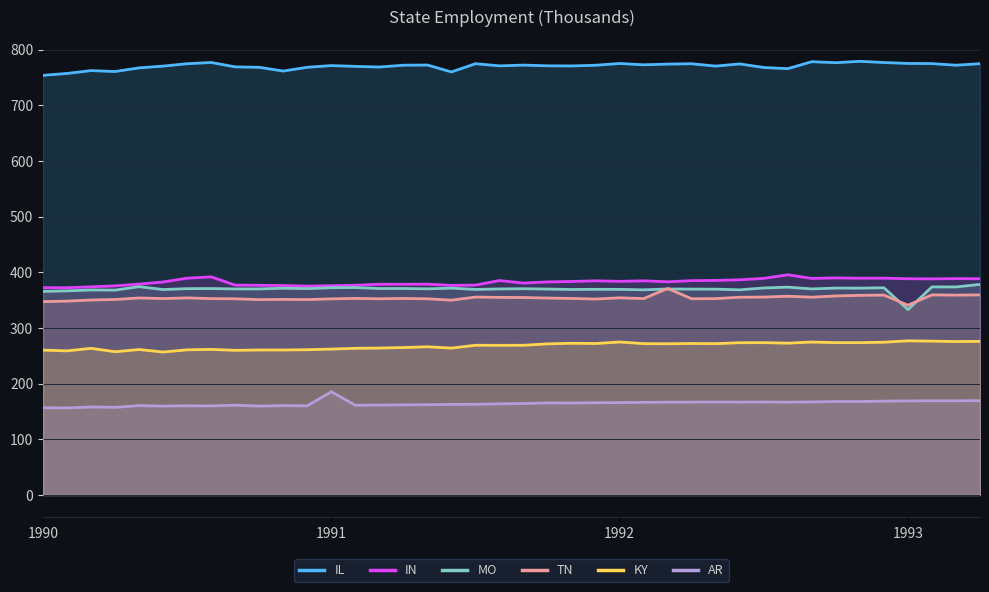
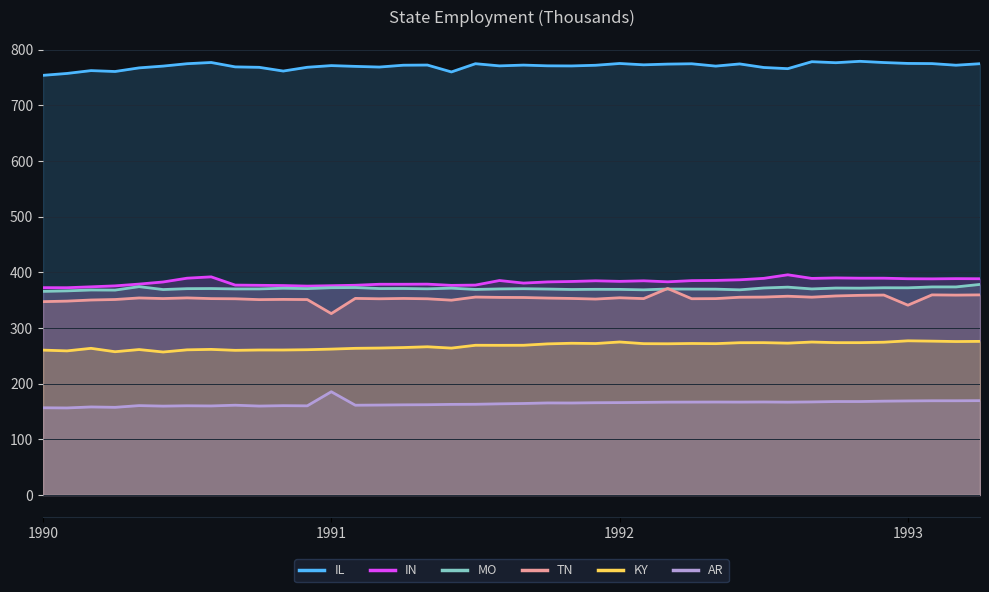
  {
    "IL": {
      "1990": 750,
      "1991": 770,
      "1992": 780,
      "1993": 780
    },
    "IN": {
      "1990": 370,
      "1992": 380,
      "1993": 390
    },
    "MO": {
      "1990": 370,
      "1992": 370,
-     "1993": 330
+     "1993": 370
    },
    "TN": {
      "1990": 350,
-     "1991": 350,
+     "1991": 330,
      "1992": 350,
      "1993": 340
    },
    "KY": {
      "1990": 260,
      "1991": 260,
      "1992": 270,
      "1993": 280
    },
    "AR": {
      "1990": 160,
      "1991": 190,
      "1992": 170,
      "1993": 170
    }
  }
